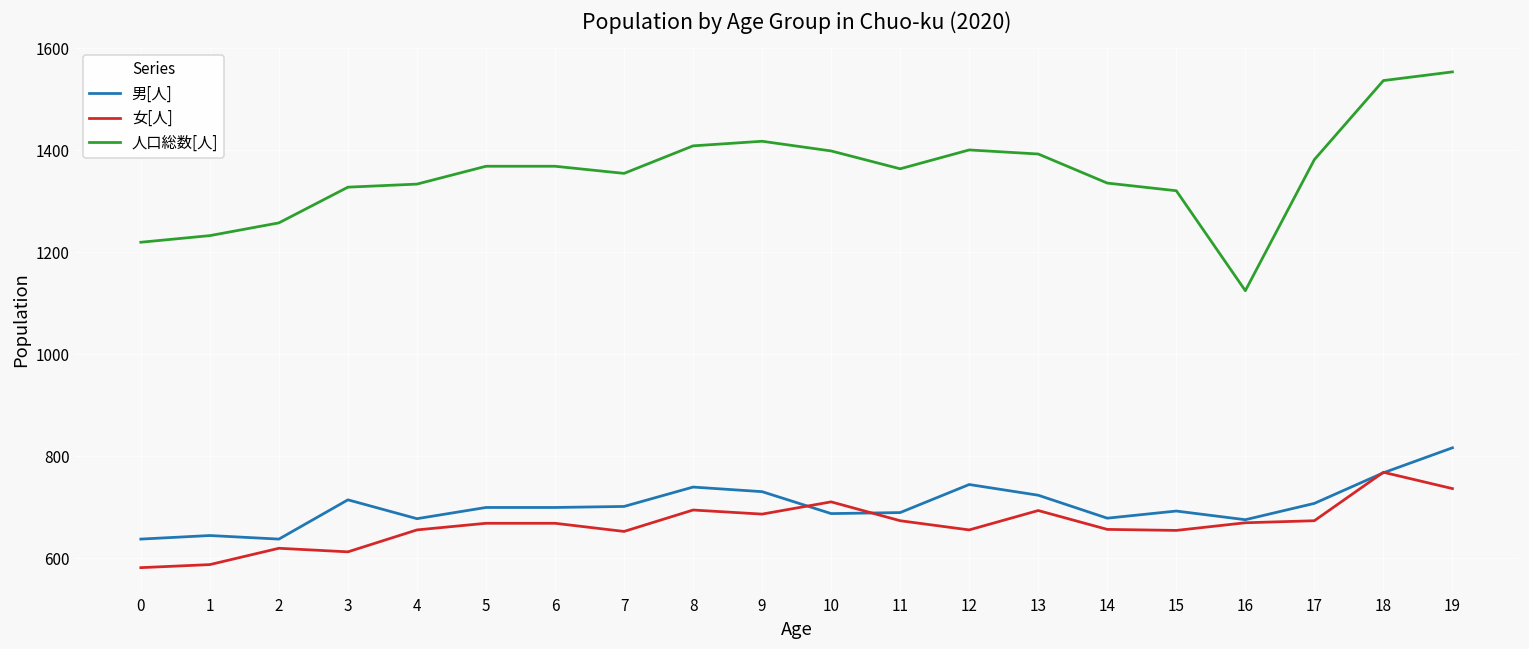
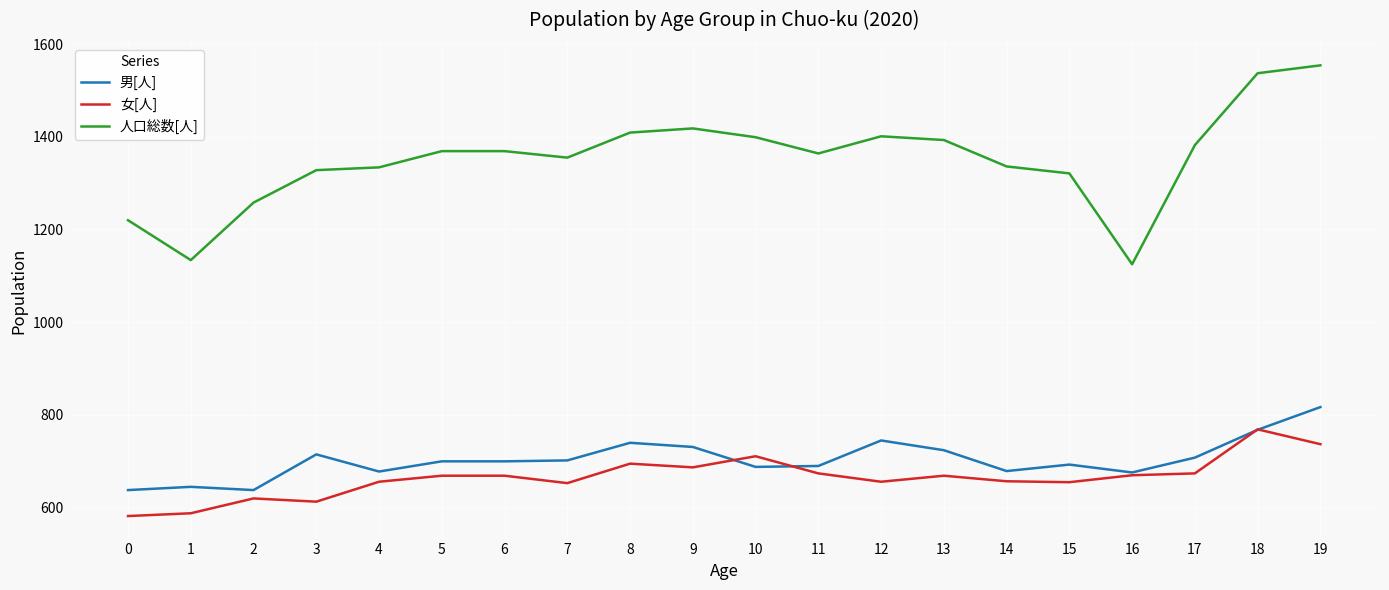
  {
    "男[人]": {
      "0": 640,
      "1": 650,
      "2": 640,
      "3": 720,
      "4": 680,
      "5": 700,
      "6": 700,
      "7": 700,
      "8": 740,
      "9": 730,
      "10": 690,
      "11": 690,
      "12": 750,
      "13": 720,
      "14": 680,
      "15": 690,
      "16": 680,
      "17": 710,
      "19": 820
    },
    "女[人]": {
      "0": 580,
      "1": 590,
      "2": 620,
      "3": 610,
      "4": 660,
      "5": 670,
      "6": 670,
      "7": 650,
      "8": 700,
      "9": 690,
      "10": 710,
      "11": 670,
      "12": 660,
-     "13": 690,
+     "13": 670,
      "14": 660,
      "15": 660,
      "16": 670,
      "17": 670,
      "19": 740
    },
    "人口総数[人]": {
      "0": 1220,
-     "1": 1230,
+     "1": 1130,
      "2": 1260,
      "3": 1330,
      "4": 1330,
      "5": 1370,
      "6": 1370,
      "7": 1360,
      "8": 1410,
      "9": 1420,
      "10": 1400,
      "11": 1360,
      "12": 1400,
      "13": 1390,
      "14": 1340,
      "15": 1320,
      "16": 1130,
      "17": 1380,
      "18": 1540,
      "19": 1550
    }
  }
